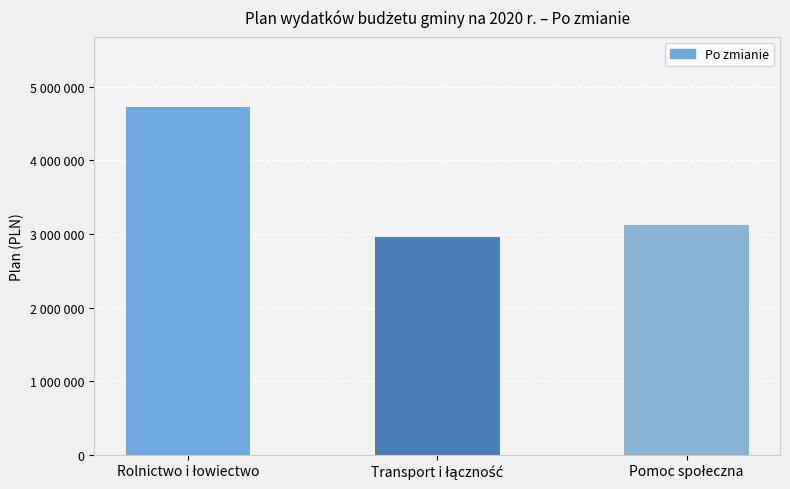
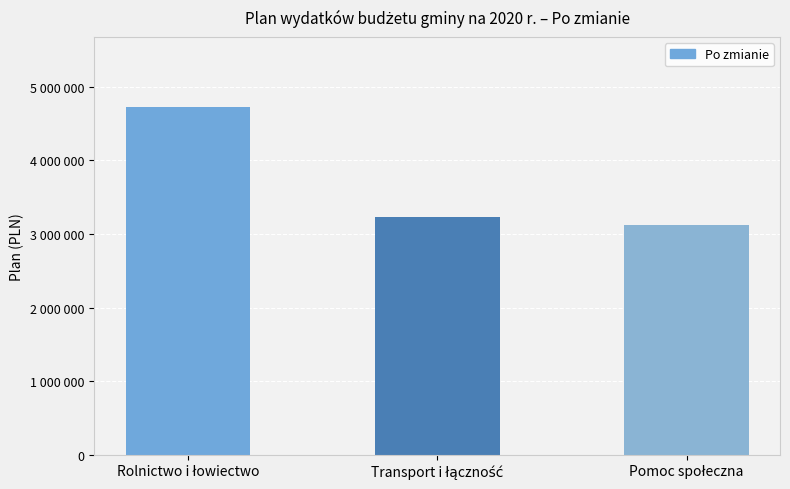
  {
    "Rolnictwo i łowiectwo": 4700000,
-   "Transport i łączność": 3000000,
+   "Transport i łączność": 3200000,
    "Pomoc społeczna": 3100000
  }
